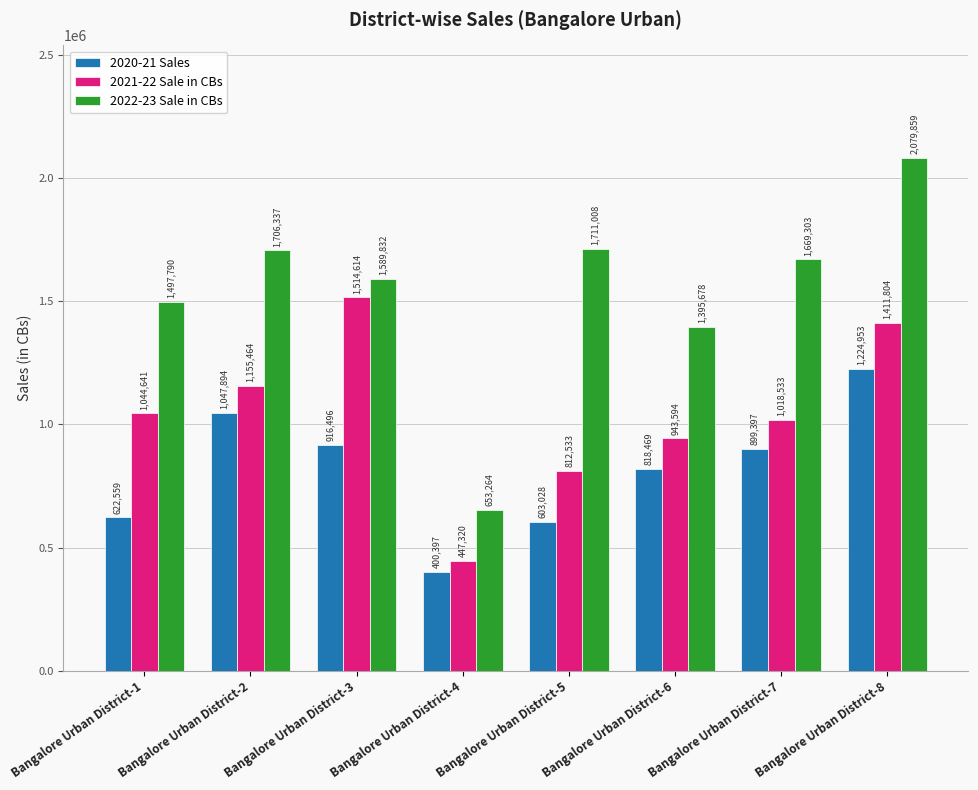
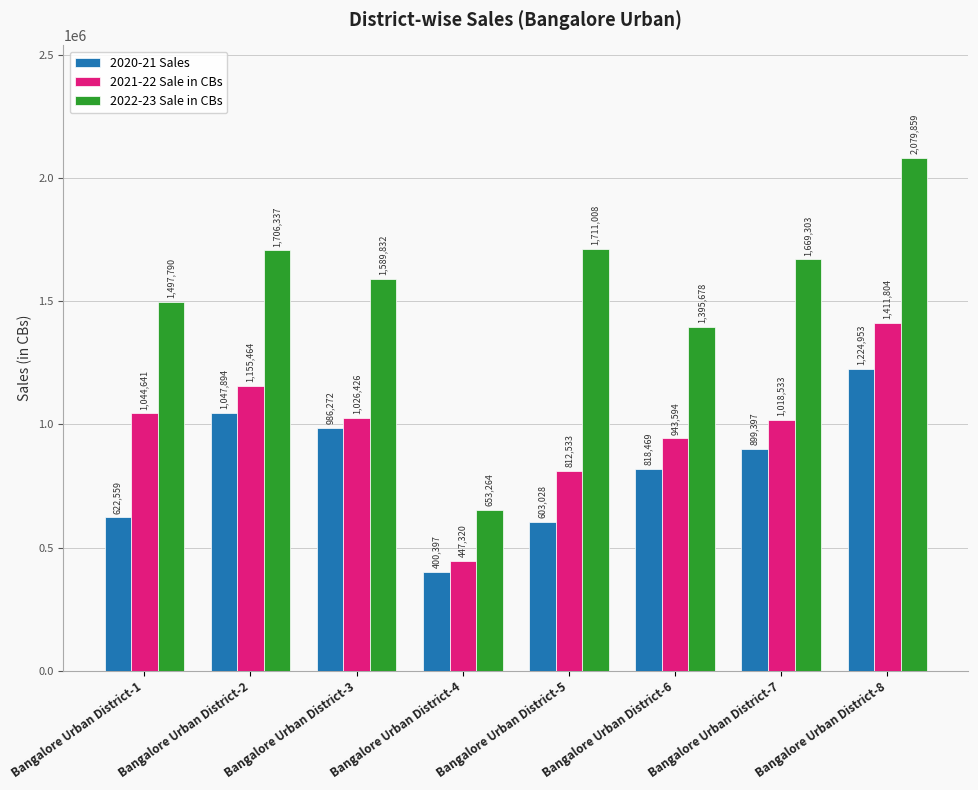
  {
    "2020-21 Sales": {
      "Bangalore Urban District-1": "622,559",
      "Bangalore Urban District-2": "1,047,894",
-     "Bangalore Urban District-3": "916,496",
+     "Bangalore Urban District-3": "986,272",
      "Bangalore Urban District-4": "400,397",
      "Bangalore Urban District-5": "603,028",
      "Bangalore Urban District-6": "818,469",
      "Bangalore Urban District-7": "899,397",
      "Bangalore Urban District-8": "1,224,953"
    },
    "2021-22 Sale in CBs": {
      "Bangalore Urban District-1": "1,044,641",
      "Bangalore Urban District-2": "1,155,464",
-     "Bangalore Urban District-3": "1,514,614",
+     "Bangalore Urban District-3": "1,026,426",
      "Bangalore Urban District-4": "447,320",
      "Bangalore Urban District-5": "812,533",
      "Bangalore Urban District-6": "943,594",
      "Bangalore Urban District-7": "1,018,533",
      "Bangalore Urban District-8": "1,411,804"
    },
    "2022-23 Sale in CBs": {
      "Bangalore Urban District-1": "1,497,790",
      "Bangalore Urban District-2": "1,706,337",
      "Bangalore Urban District-3": "1,589,832",
      "Bangalore Urban District-4": "653,264",
      "Bangalore Urban District-5": "1,711,008",
      "Bangalore Urban District-6": "1,395,678",
      "Bangalore Urban District-7": "1,669,303",
      "Bangalore Urban District-8": "2,079,859"
    }
  }
